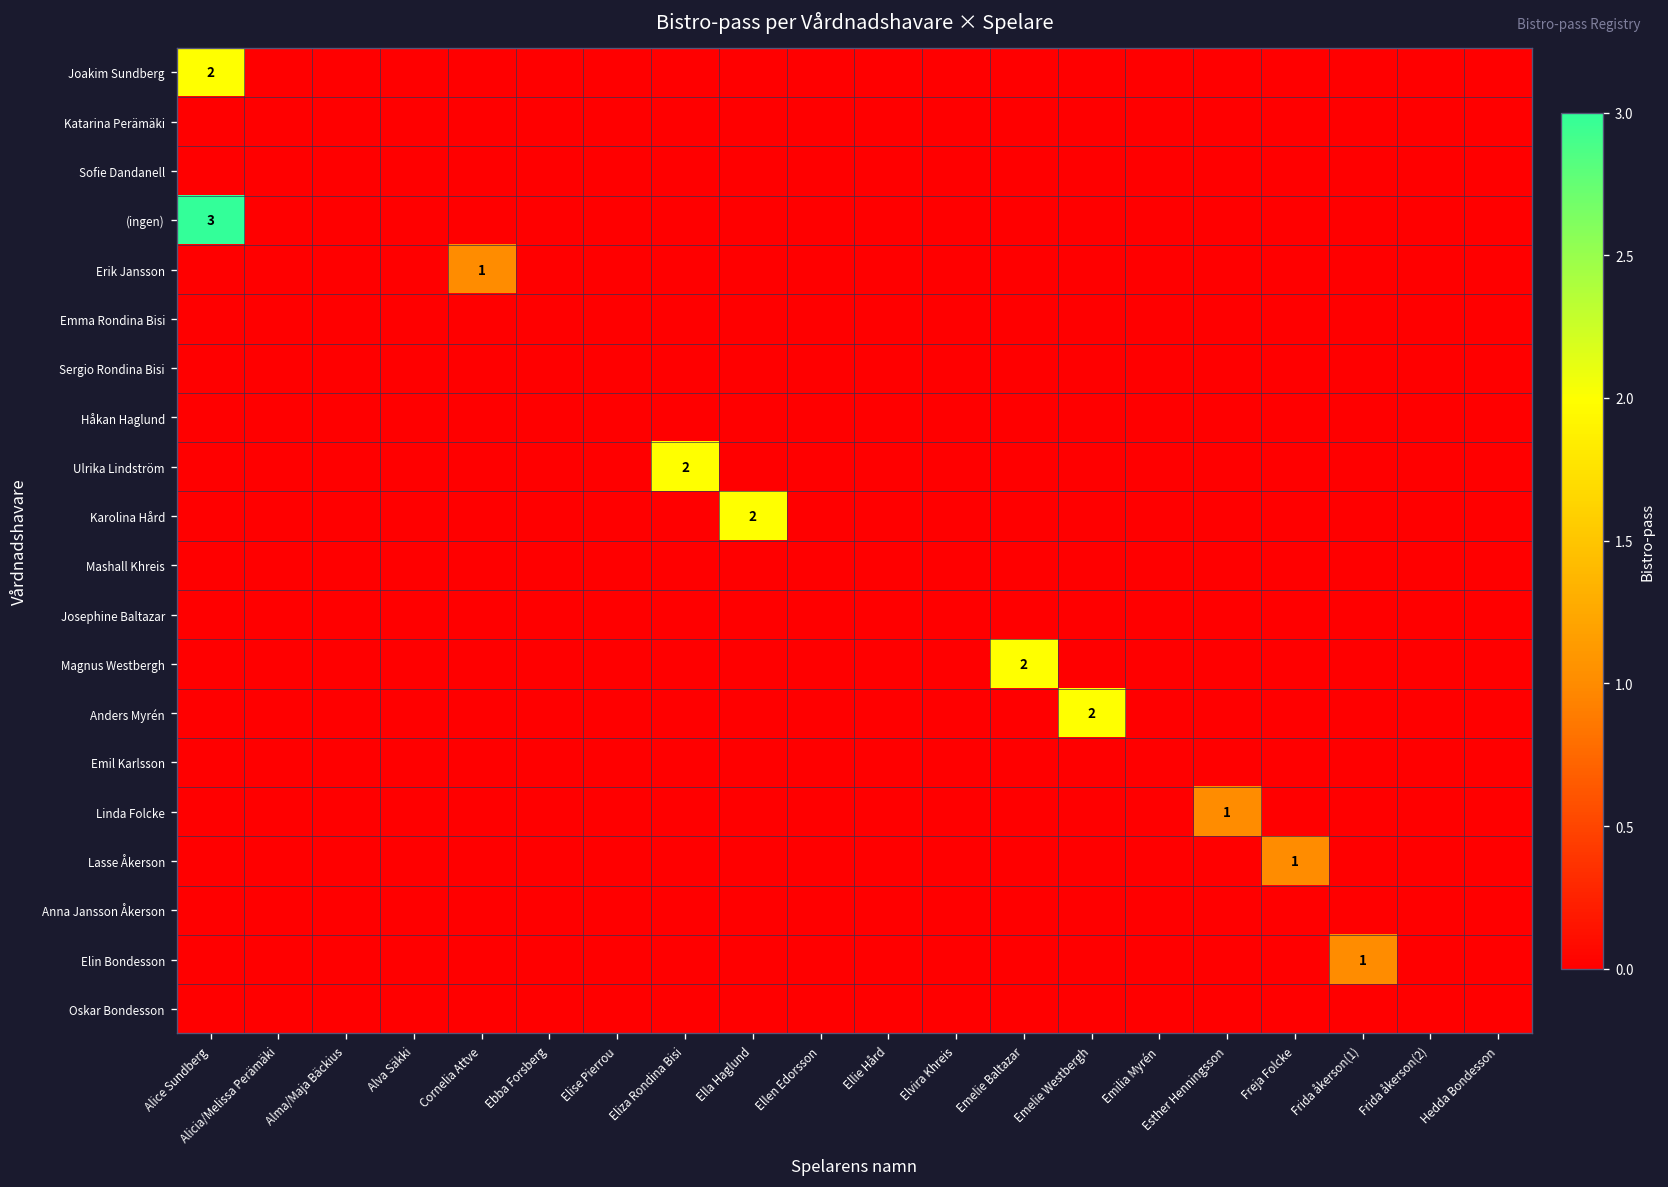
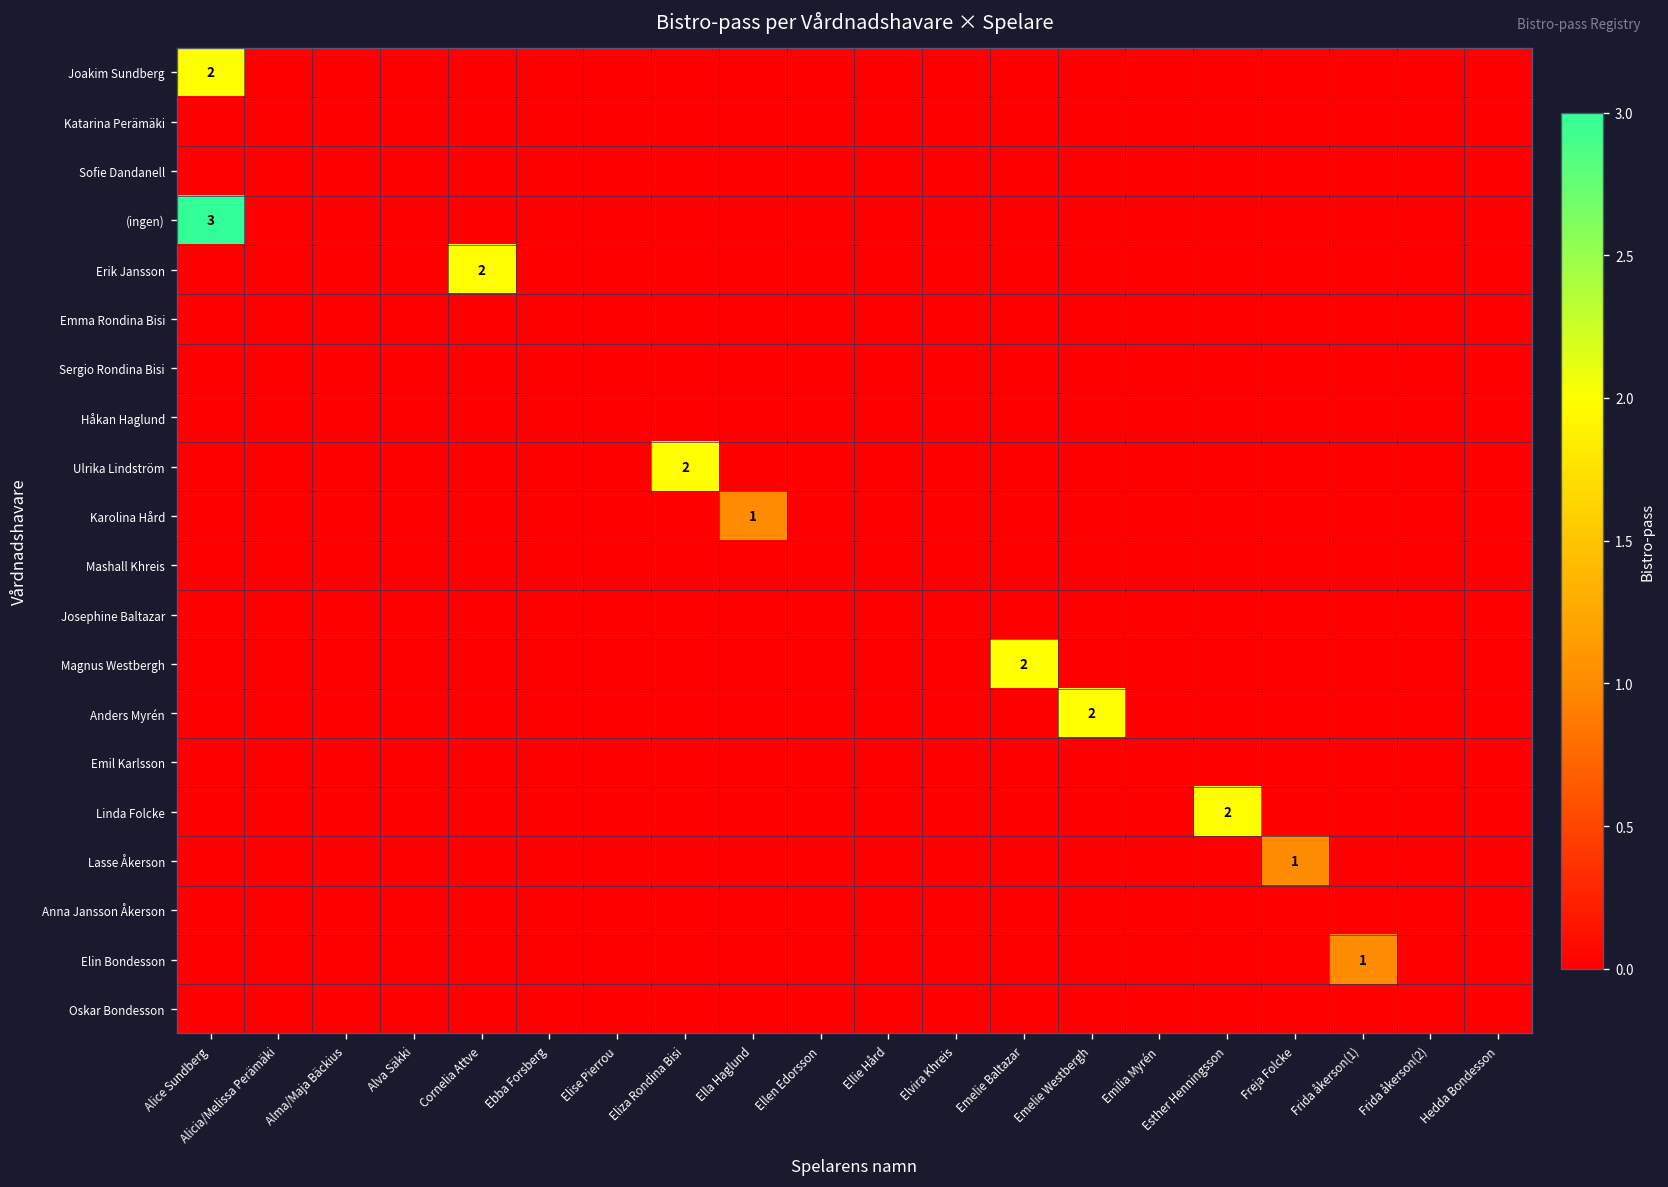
  {
    "Joakim Sundberg": {
      "Alice Sundberg": 2
    },
    "(ingen)": {
      "Alice Sundberg": 3
    },
    "Erik Jansson": {
-     "Cornelia Attve": 1
+     "Cornelia Attve": 2
    },
    "Ulrika Lindström": {
      "Eliza Rondina Bisi": 2
    },
    "Karolina Hård": {
-     "Ella Haglund": 2
+     "Ella Haglund": 1
    },
    "Magnus Westbergh": {
      "Emelie Baltazar": 2
    },
    "Anders Myrén": {
      "Emelie Westbergh": 2
    },
    "Linda Folcke": {
-     "Esther Henningsson": 1
+     "Esther Henningsson": 2
    },
    "Lasse Åkerson": {
      "Freja Folcke": 1
    },
    "Elin Bondesson": {
      "Frida åkerson(1)": 1
    }
  }
